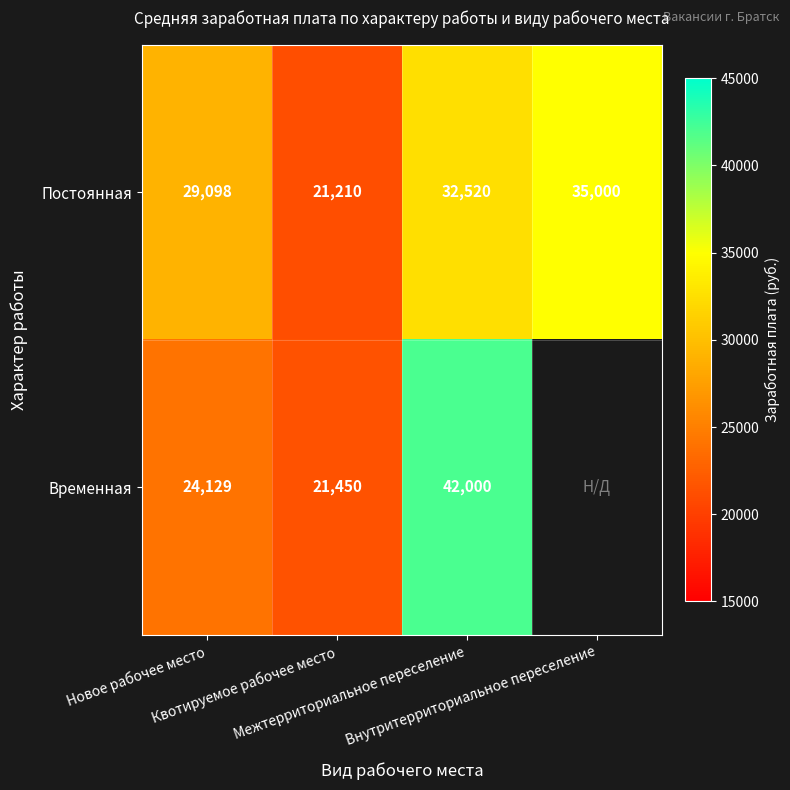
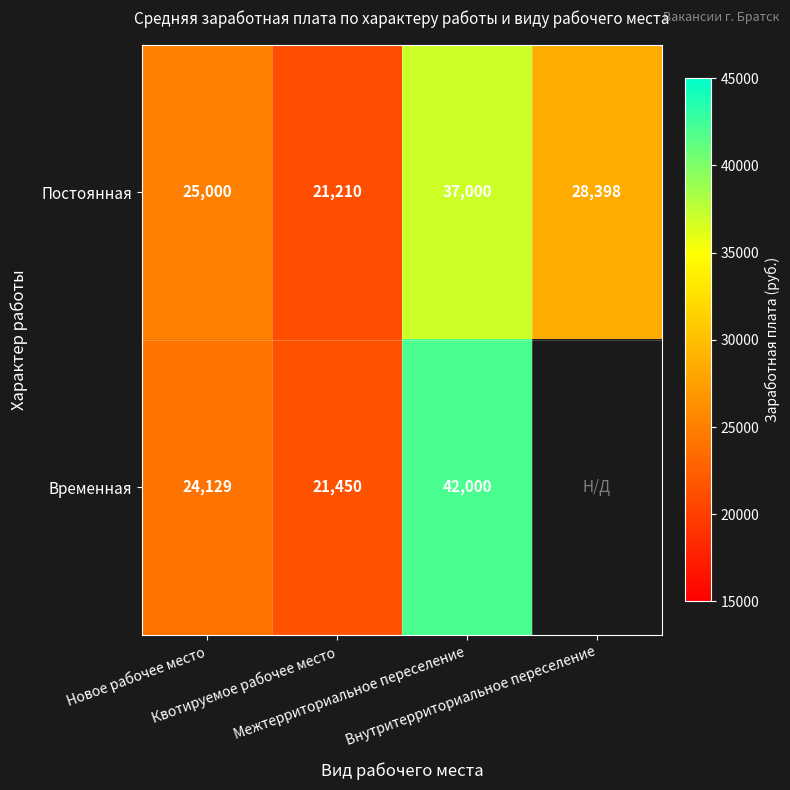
  {
    "Постоянная": {
-     "Новое рабочее место": "29,098",
+     "Новое рабочее место": "25,000",
      "Квотируемое рабочее место": "21,210",
-     "Межтерриториальное переселение": "32,520",
-     "Внутритерриториальное переселение": "35,000"
+     "Межтерриториальное переселение": "37,000",
+     "Внутритерриториальное переселение": "28,398"
    },
    "Временная": {
      "Новое рабочее место": "24,129",
      "Квотируемое рабочее место": "21,450",
      "Межтерриториальное переселение": "42,000"
    }
  }
